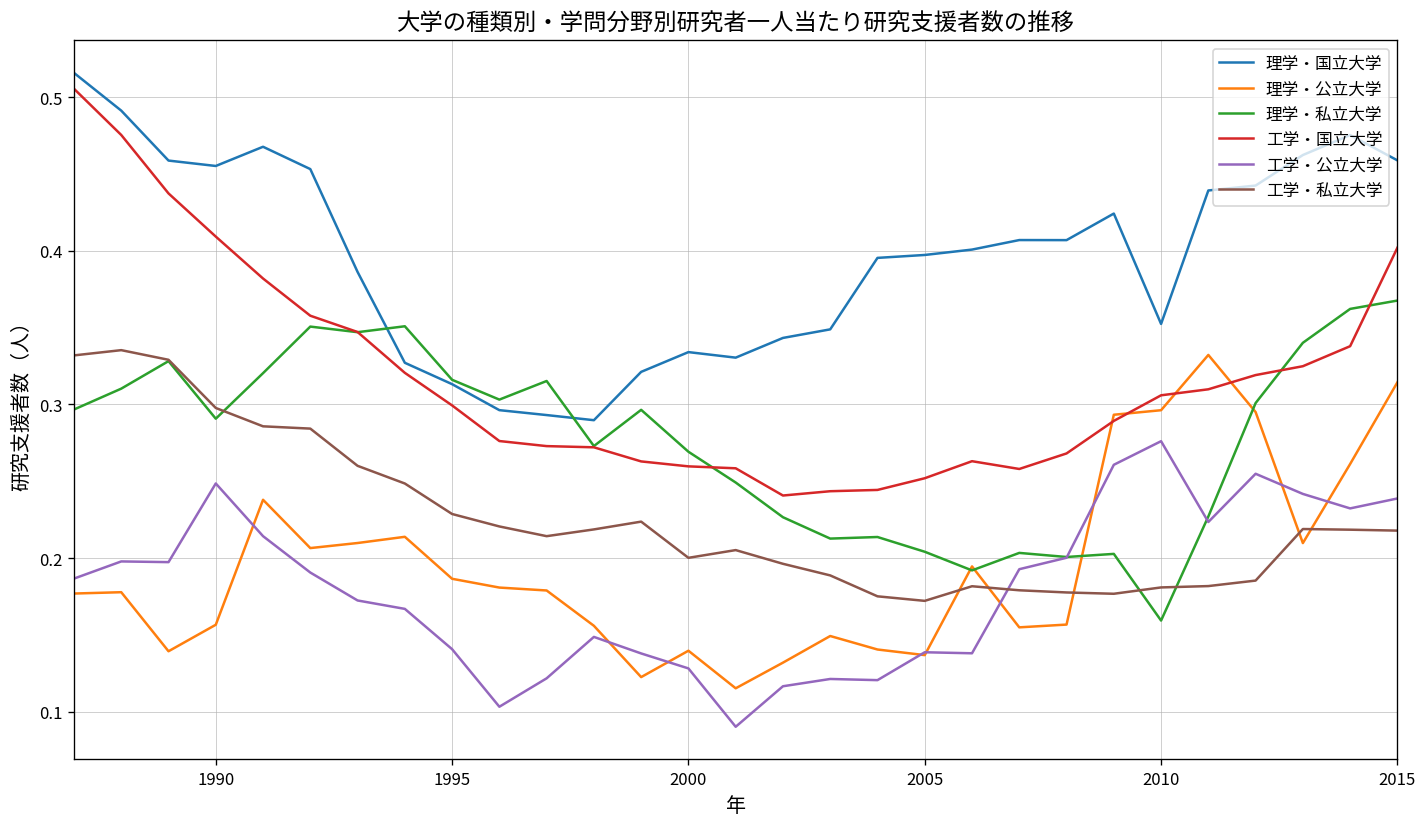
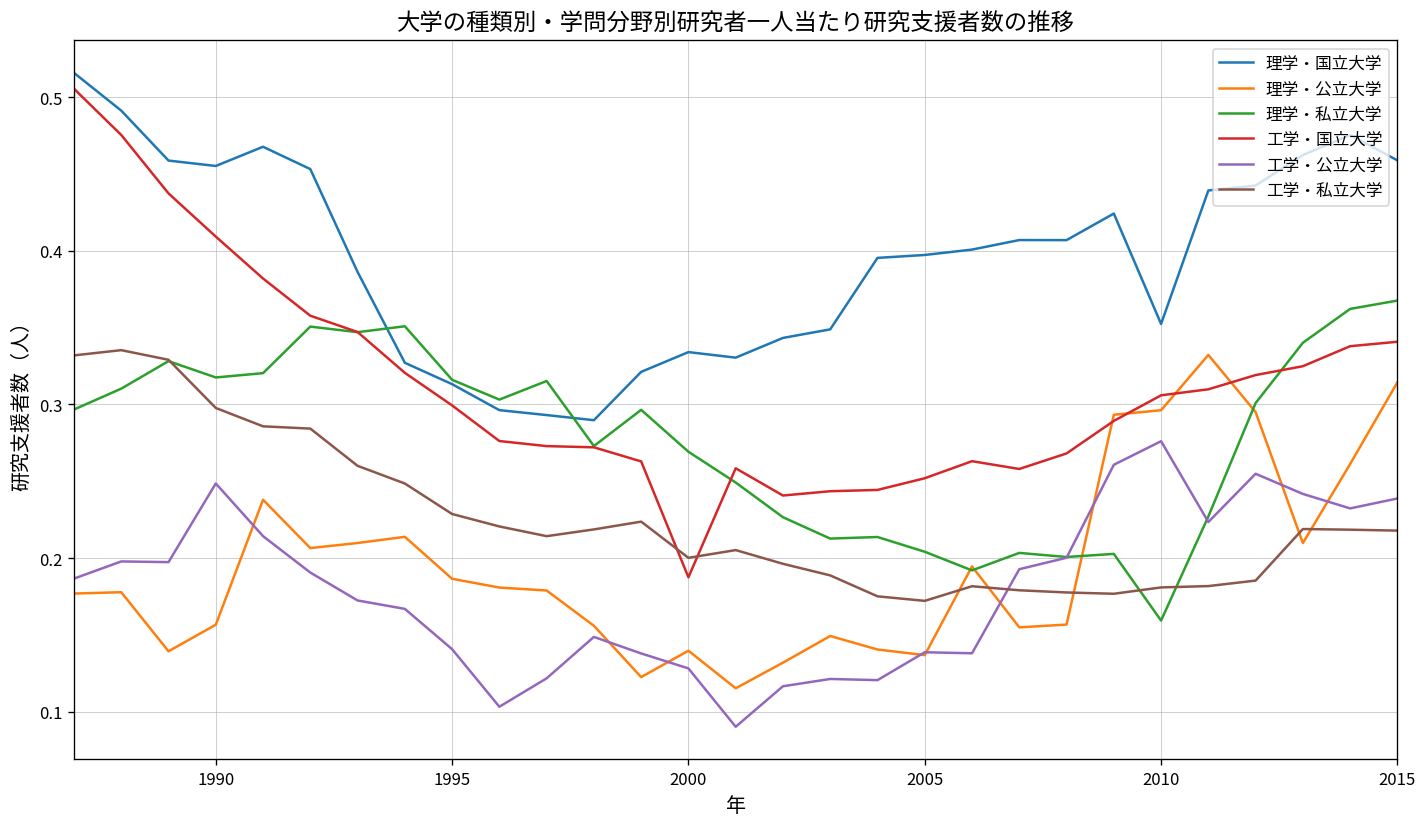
  {
    "理学・国立大学": {
      "1990": 0.455,
      "1995": 0.313,
      "2000": 0.334,
      "2005": 0.397,
      "2010": 0.352,
      "2015": 0.459
    },
    "理学・公立大学": {
      "1990": 0.157,
      "1995": 0.187,
      "2000": 0.140,
      "2010": 0.296,
      "2015": 0.314
    },
    "理学・私立大学": {
-     "1990": 0.291,
+     "1990": 0.318,
      "1995": 0.316,
      "2000": 0.269,
      "2005": 0.204,
      "2010": 0.159,
      "2015": 0.368
    },
    "工学・国立大学": {
      "1990": 0.409,
      "1995": 0.299,
-     "2000": 0.260,
+     "2000": 0.188,
      "2005": 0.252,
      "2010": 0.306,
-     "2015": 0.402
+     "2015": 0.341
    },
    "工学・公立大学": {
      "1990": 0.249,
      "1995": 0.141,
      "2000": 0.128,
      "2010": 0.276,
      "2015": 0.239
    },
    "工学・私立大学": {
      "1990": 0.298,
      "1995": 0.229,
      "2000": 0.200,
      "2005": 0.172,
      "2010": 0.181,
      "2015": 0.218
    }
  }
